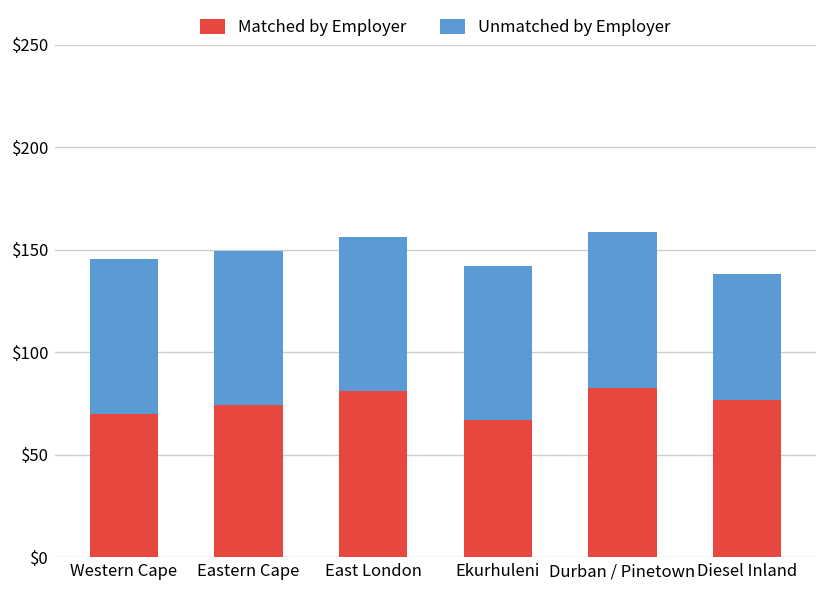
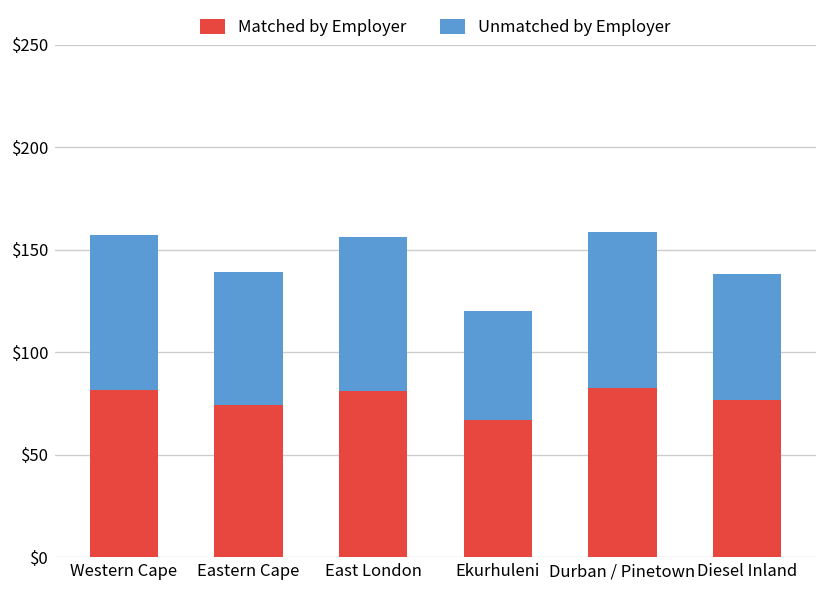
  {
    "Matched by Employer": {
-     "Western Cape": "$70",
+     "Western Cape": "$81",
      "Eastern Cape": "$74",
      "East London": "$81",
      "Ekurhuleni": "$67",
      "Durban / Pinetown": "$83",
      "Diesel Inland": "$77"
    },
    "Unmatched by Employer": {
      "Western Cape": "$76",
-     "Eastern Cape": "$75",
+     "Eastern Cape": "$65",
      "East London": "$75",
-     "Ekurhuleni": "$75",
+     "Ekurhuleni": "$53",
      "Durban / Pinetown": "$76",
      "Diesel Inland": "$61"
    }
  }
